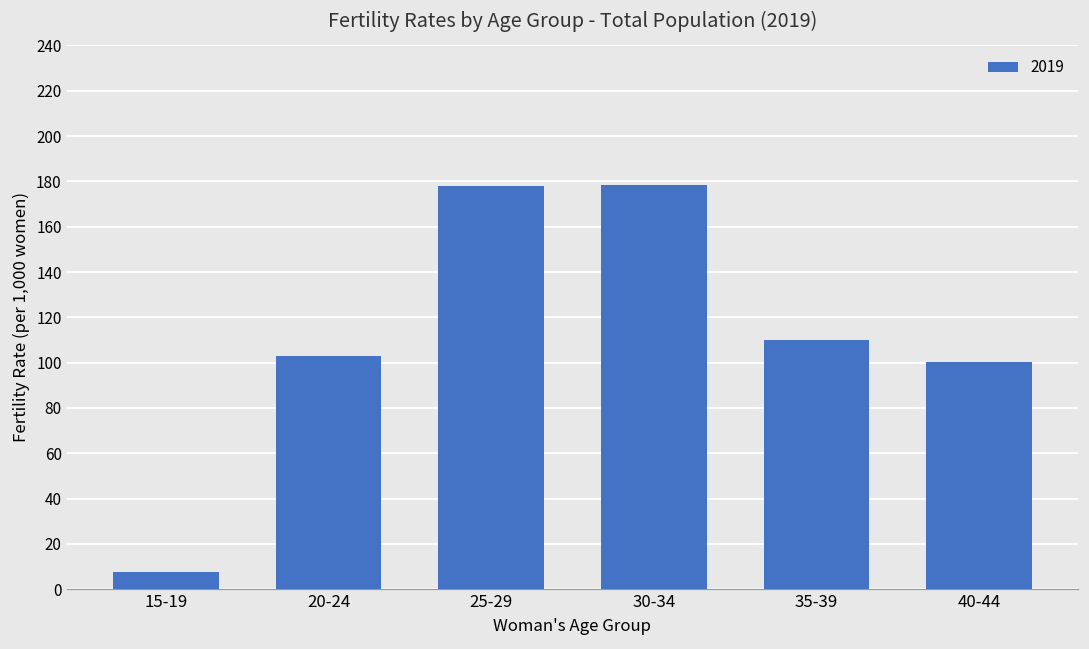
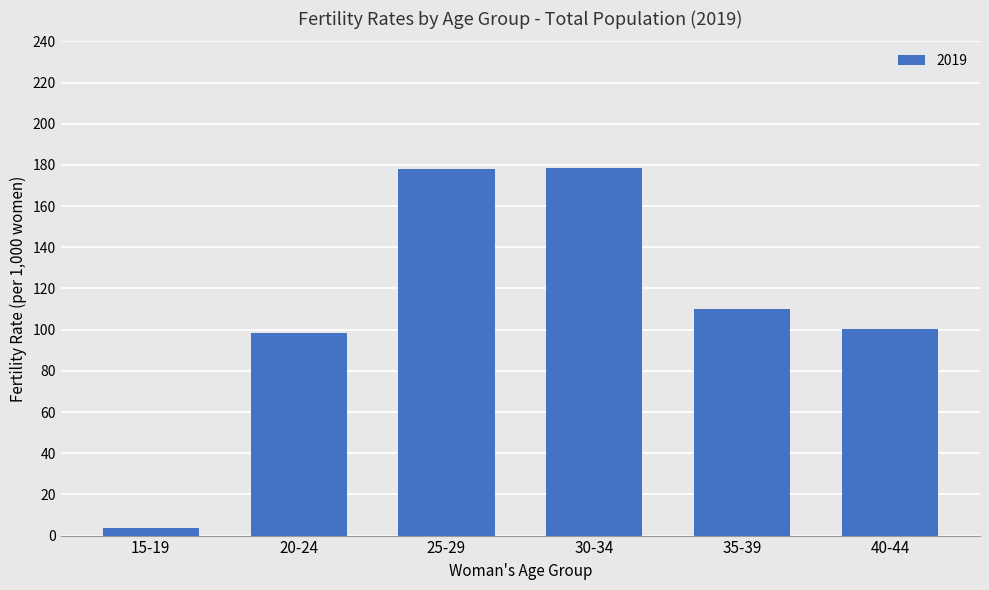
  {
-   "15-19": 8,
-   "20-24": 103,
+   "15-19": 4,
+   "20-24": 99,
    "25-29": 178,
    "30-34": 179,
    "35-39": 110,
    "40-44": 100
  }
